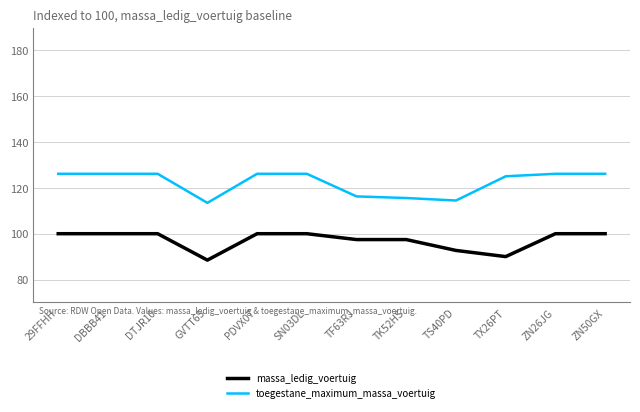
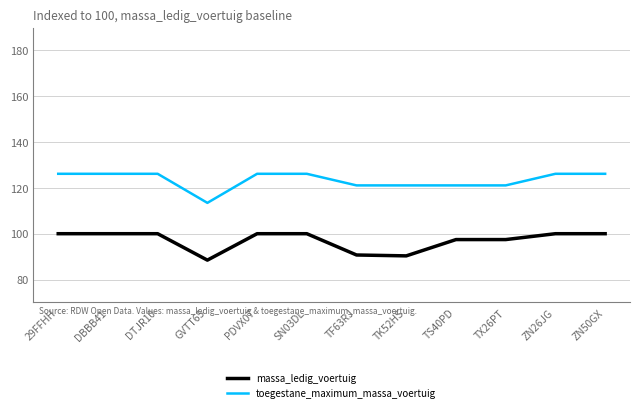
  {
    "massa_ledig_voertuig": {
      "29FFHH": 100,
      "DBBB41": 100,
      "DTJR10": 100,
      "GVTT65": 88,
      "PDVX07": 100,
      "SN03DL": 100,
-     "TF63RJ": 97,
-     "TK52HS": 97,
-     "TS40PD": 93,
-     "TX26PT": 90,
+     "TF63RJ": 91,
+     "TK52HS": 90,
+     "TS40PD": 97,
+     "TX26PT": 97,
      "ZN26JG": 100,
      "ZN50GX": 100
    },
    "toegestane_maximum_massa_voertuig": {
      "29FFHH": 126,
      "DBBB41": 126,
      "DTJR10": 126,
      "GVTT65": 113,
      "PDVX07": 126,
      "SN03DL": 126,
-     "TF63RJ": 116,
-     "TK52HS": 116,
-     "TS40PD": 114,
-     "TX26PT": 125,
+     "TF63RJ": 121,
+     "TK52HS": 121,
+     "TS40PD": 121,
+     "TX26PT": 121,
      "ZN26JG": 126,
      "ZN50GX": 126
    }
  }
